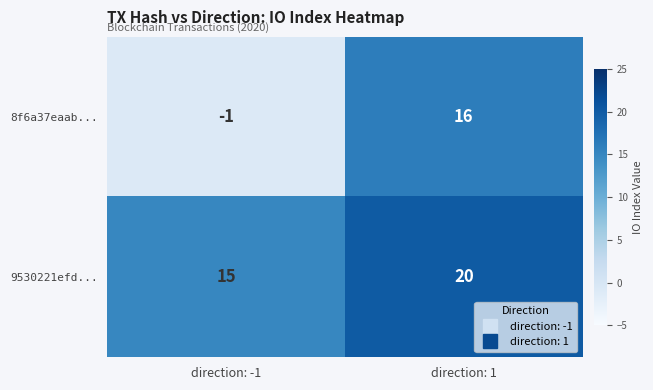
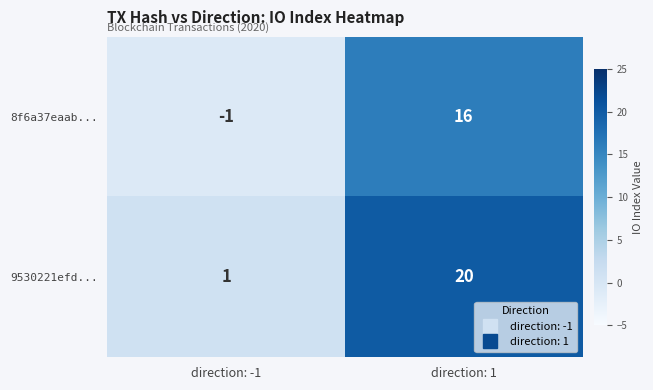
  {
    "8f6a37eaab...": {
      "direction: -1": -1,
      "direction: 1": 16
    },
    "9530221efd...": {
-     "direction: -1": 15,
+     "direction: -1": 1,
      "direction: 1": 20
    }
  }
